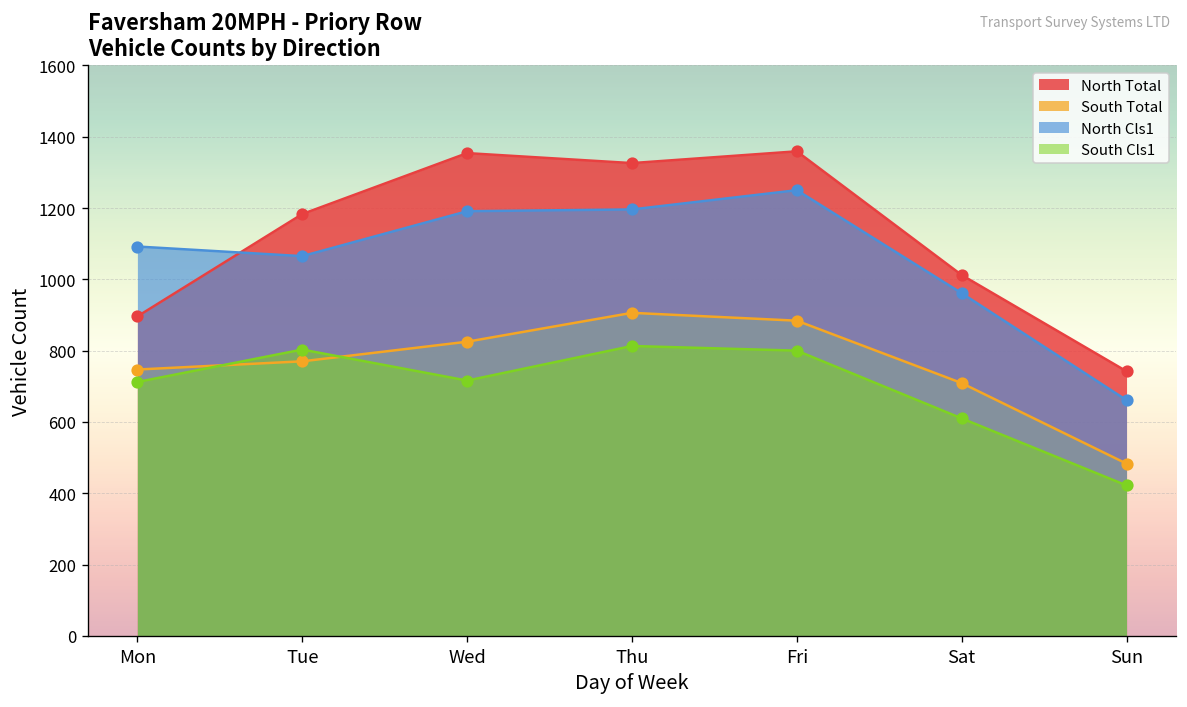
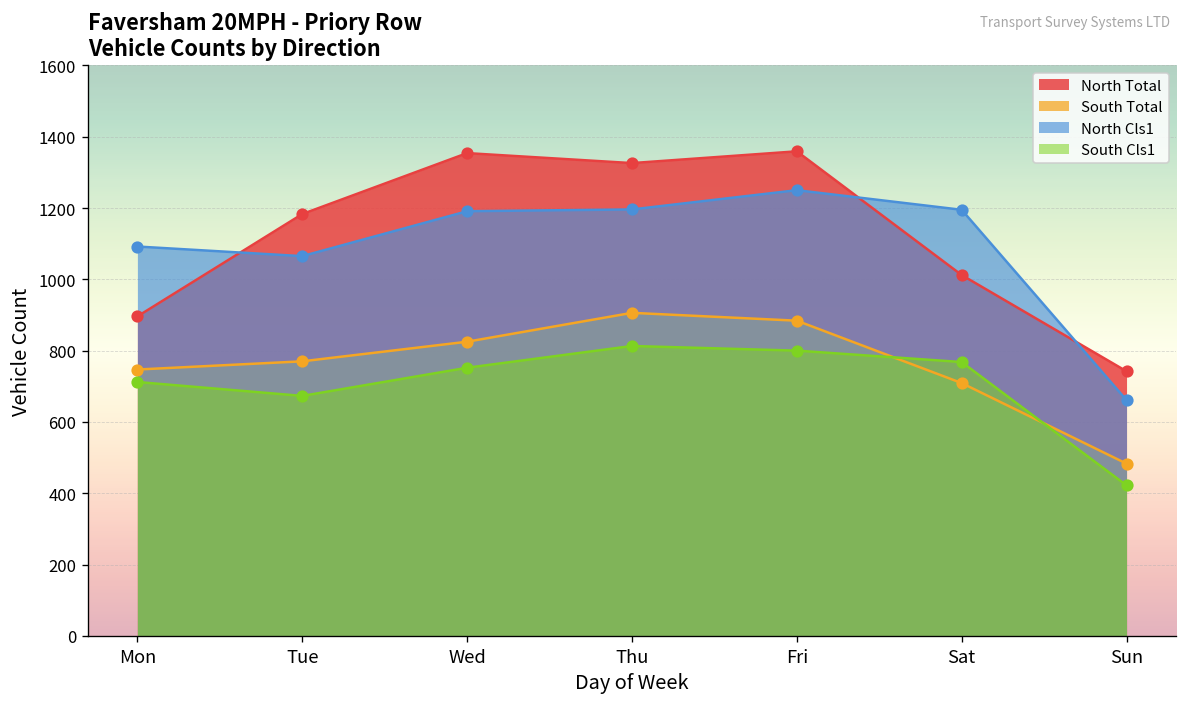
  {
    "North Total": {
      "Mon": 900,
      "Tue": 1180,
      "Wed": 1350,
      "Thu": 1330,
      "Fri": 1360,
      "Sat": 1010,
      "Sun": 740
    },
    "South Total": {
      "Mon": 750,
      "Tue": 770,
      "Wed": 830,
      "Thu": 910,
      "Fri": 880,
      "Sat": 710,
      "Sun": 480
    },
    "North Cls1": {
      "Mon": 1090,
      "Tue": 1070,
      "Wed": 1190,
      "Thu": 1200,
      "Fri": 1250,
-     "Sat": 960,
+     "Sat": 1200,
      "Sun": 660
    },
    "South Cls1": {
      "Mon": 710,
-     "Tue": 800,
-     "Wed": 720,
+     "Tue": 670,
+     "Wed": 750,
      "Thu": 810,
      "Fri": 800,
-     "Sat": 610,
+     "Sat": 770,
      "Sun": 420
    }
  }
